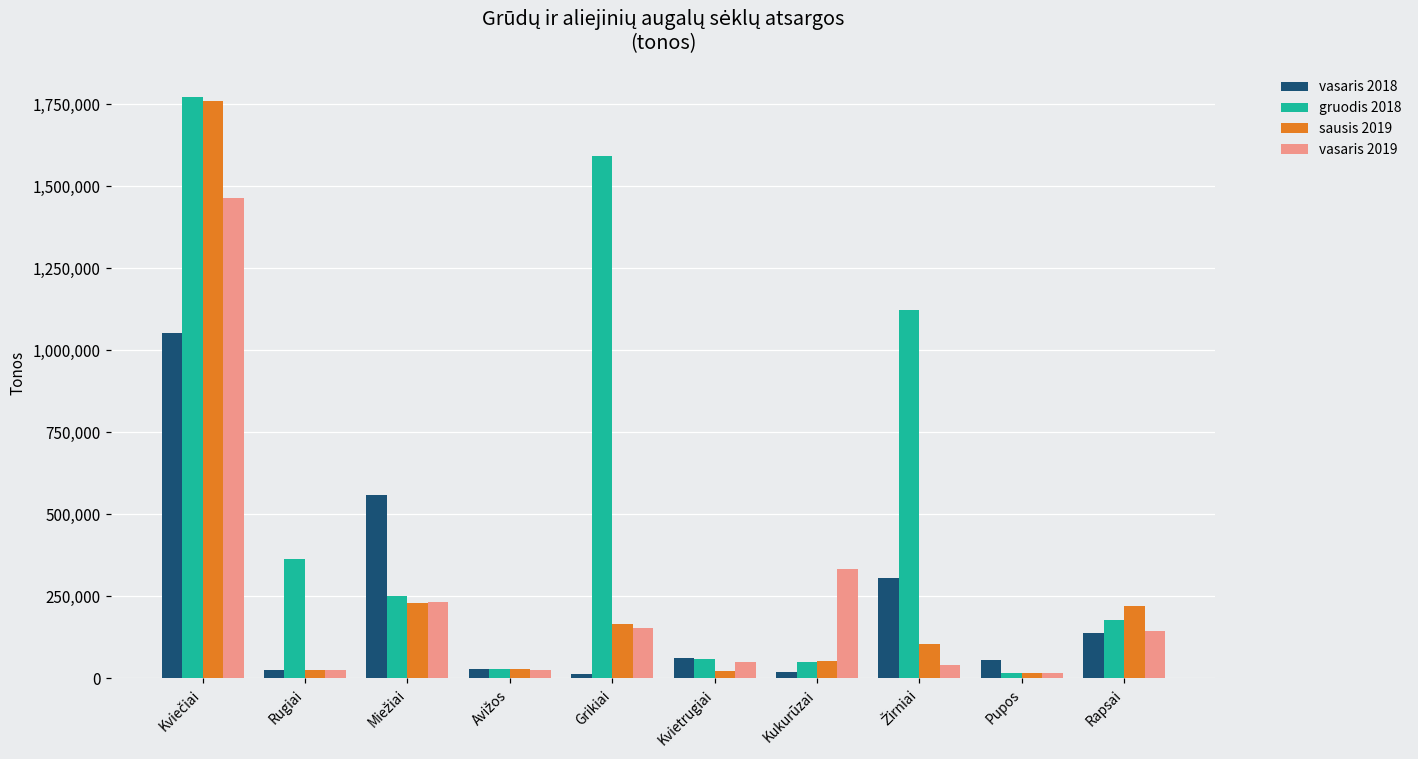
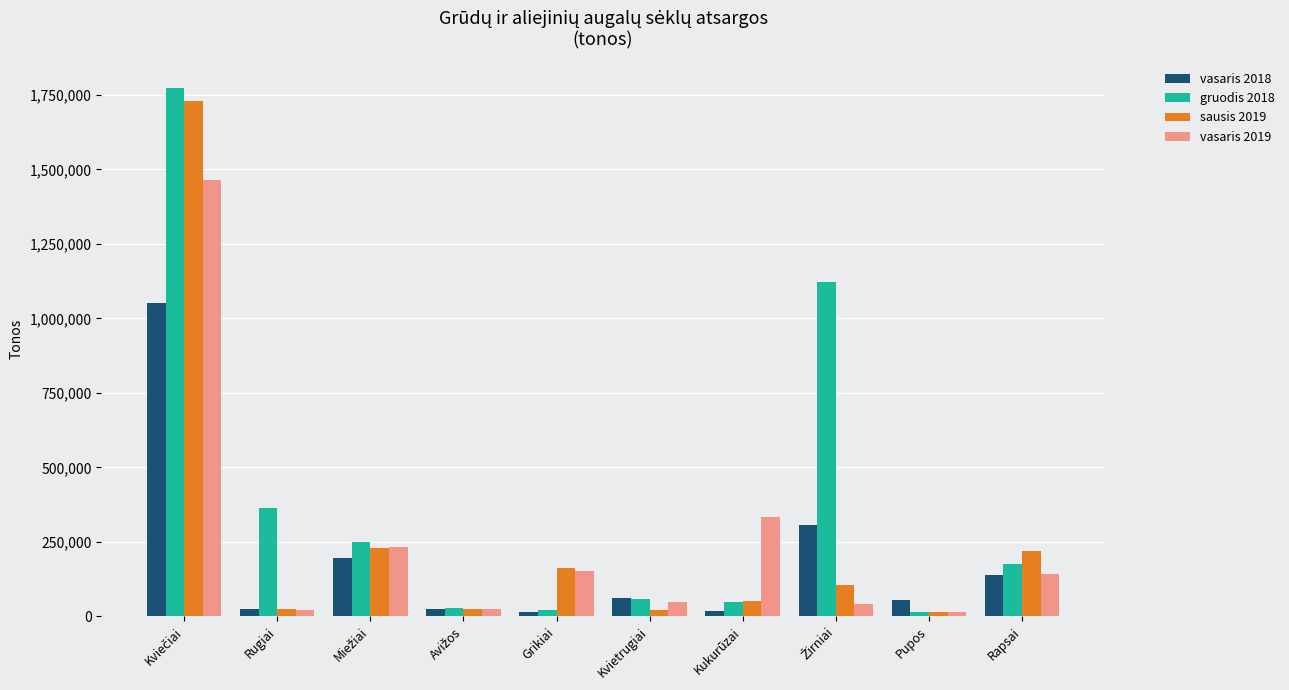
  {
    "vasaris 2018": {
      "Kviečiai": "1,050,000",
      "Rugiai": "30,000",
-     "Miežiai": "560,000",
+     "Miežiai": "200,000",
      "Avižos": "30,000",
      "Grikiai": "10,000",
      "Kvietrugiai": "60,000",
      "Kukurūzai": "20,000",
      "Žirniai": "310,000",
      "Pupos": "50,000",
      "Rapsai": "140,000"
    },
    "gruodis 2018": {
      "Kviečiai": "1,770,000",
      "Rugiai": "360,000",
      "Miežiai": "250,000",
      "Avižos": "30,000",
-     "Grikiai": "1,590,000",
+     "Grikiai": "20,000",
      "Kvietrugiai": "60,000",
      "Kukurūzai": "50,000",
      "Žirniai": "1,120,000",
      "Pupos": "20,000",
      "Rapsai": "180,000"
    },
    "sausis 2019": {
-     "Kviečiai": "1,760,000",
+     "Kviečiai": "1,730,000",
      "Rugiai": "30,000",
      "Miežiai": "230,000",
      "Avižos": "30,000",
      "Grikiai": "160,000",
      "Kvietrugiai": "20,000",
      "Kukurūzai": "50,000",
      "Žirniai": "100,000",
      "Pupos": "20,000",
      "Rapsai": "220,000"
    },
    "vasaris 2019": {
      "Kviečiai": "1,470,000",
      "Rugiai": "20,000",
      "Miežiai": "230,000",
      "Avižos": "20,000",
      "Grikiai": "150,000",
      "Kvietrugiai": "50,000",
      "Kukurūzai": "330,000",
      "Žirniai": "40,000",
      "Pupos": "20,000",
      "Rapsai": "140,000"
    }
  }
